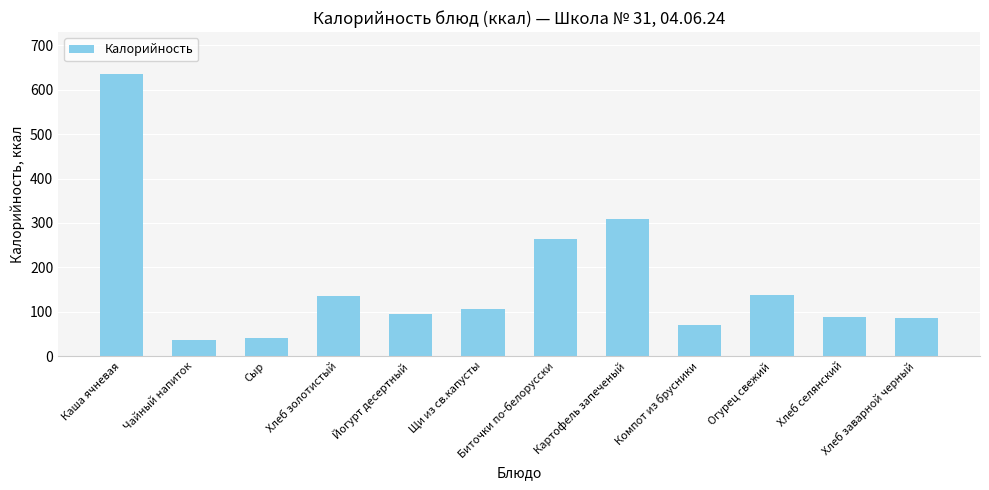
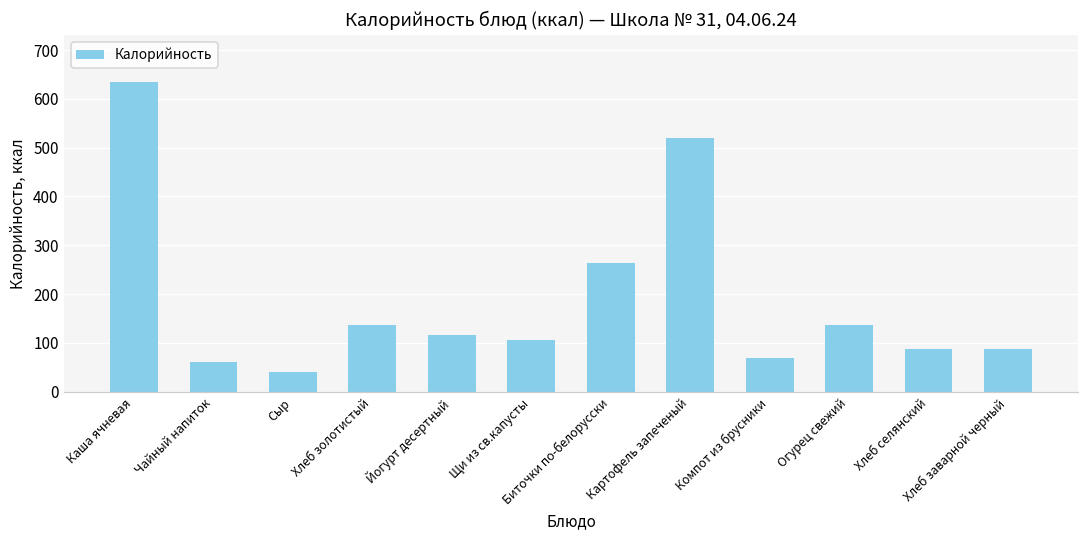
  {
    "Каша ячневая": 640,
-   "Чайный напиток": 40,
+   "Чайный напиток": 60,
    "Сыр": 40,
    "Хлеб золотистый": 140,
-   "Йогурт десертный": 90,
+   "Йогурт десертный": 120,
    "Щи из св.капусты": 110,
    "Биточки по-белорусски": 260,
-   "Картофель запеченый": 310,
+   "Картофель запеченый": 520,
    "Компот из брусники": 70,
    "Огурец свежий": 140,
    "Хлеб селянский": 90,
    "Хлеб заварной черный": 90
  }
